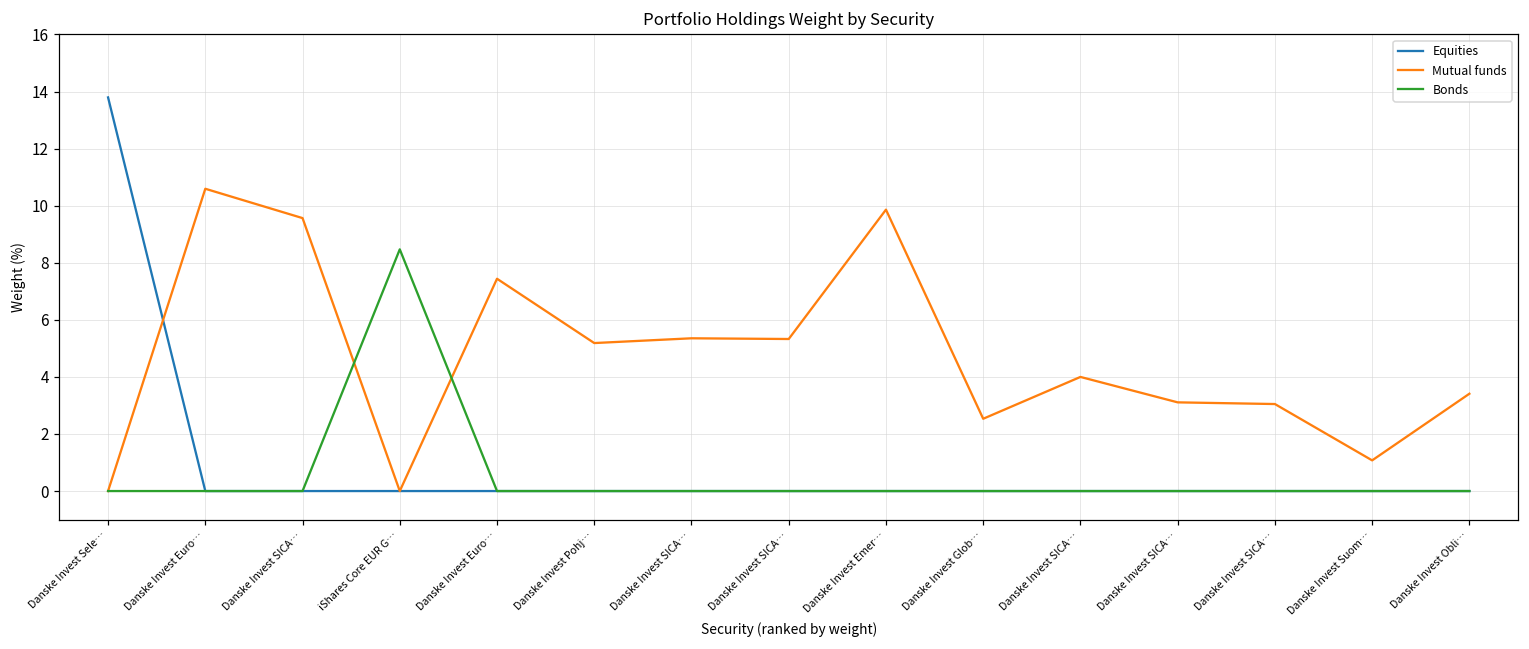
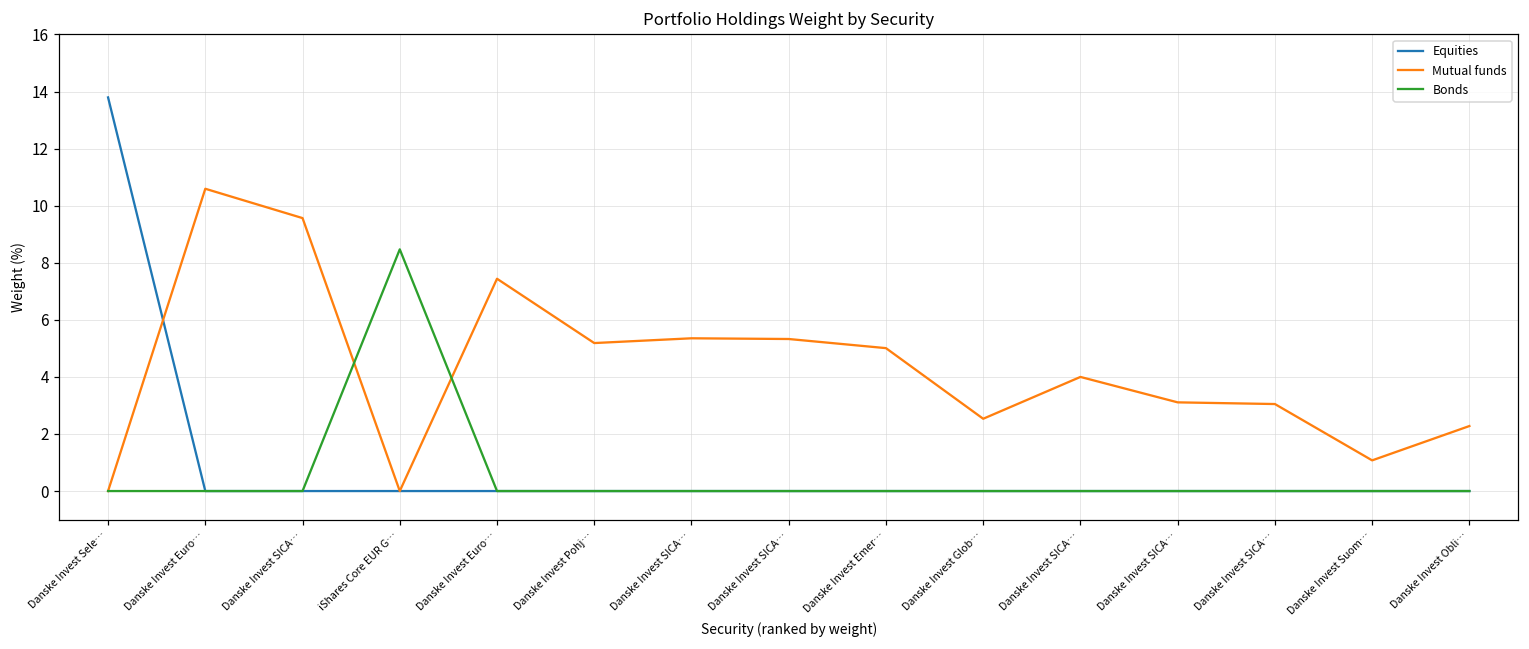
  {
    "Equities": {
      "Danske Invest Sele…": 13.8
    },
    "Mutual funds": {
      "Danske Invest Pohj…": 5.2,
-     "Danske Invest Emer…": 9.9,
+     "Danske Invest Emer…": 5.0,
      "Danske Invest Glob…": 2.5,
      "Danske Invest Suom…": 1.1,
-     "Danske Invest Obli…": 3.4
+     "Danske Invest Obli…": 2.3
    },
    "Bonds": {
      "iShares Core EUR G…": 8.5
    }
  }
